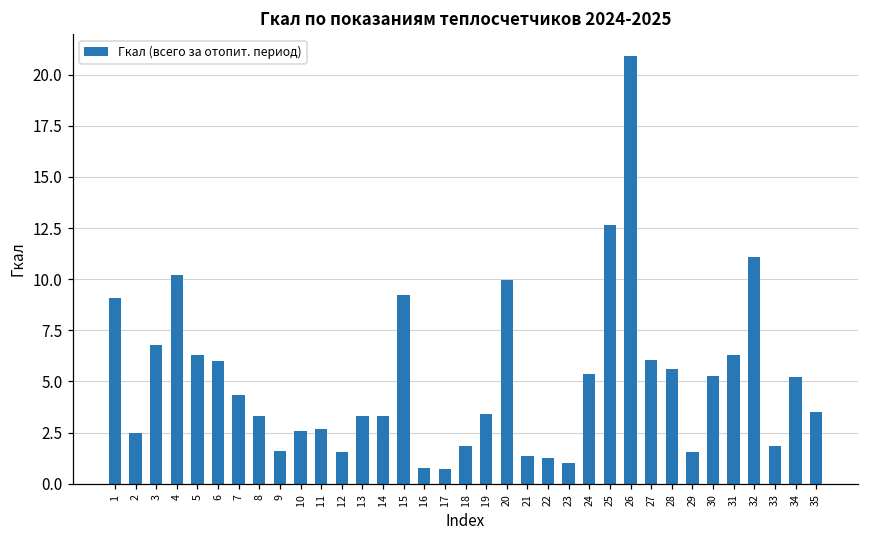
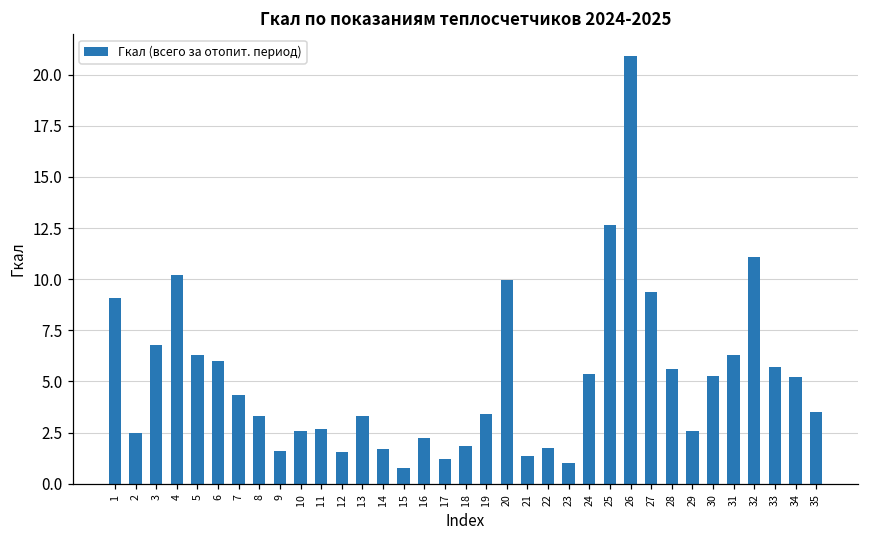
  {
    "1": 9.1,
    "2": 2.5,
    "3": 6.8,
    "4": 10.2,
    "5": 6.3,
    "6": 6.0,
    "7": 4.3,
    "8": 3.3,
    "9": 1.6,
    "10": 2.6,
    "11": 2.7,
    "12": 1.6,
    "13": 3.3,
-   "14": 3.3,
-   "15": 9.2,
-   "16": 0.8,
-   "17": 0.7,
+   "14": 1.7,
+   "15": 0.8,
+   "16": 2.2,
+   "17": 1.2,
    "18": 1.9,
    "19": 3.4,
    "20": 10.0,
    "21": 1.4,
-   "22": 1.2,
+   "22": 1.8,
    "23": 1.0,
    "24": 5.3,
    "25": 12.6,
    "26": 20.9,
-   "27": 6.1,
+   "27": 9.4,
    "28": 5.6,
-   "29": 1.6,
+   "29": 2.6,
    "30": 5.3,
    "31": 6.3,
    "32": 11.1,
-   "33": 1.8,
+   "33": 5.7,
    "34": 5.2,
    "35": 3.5
  }
